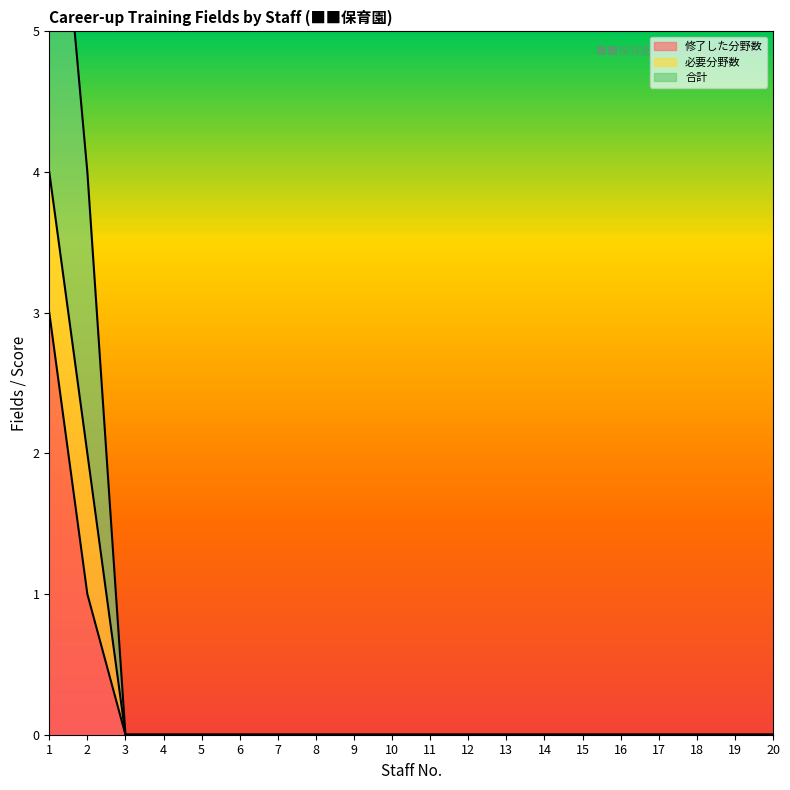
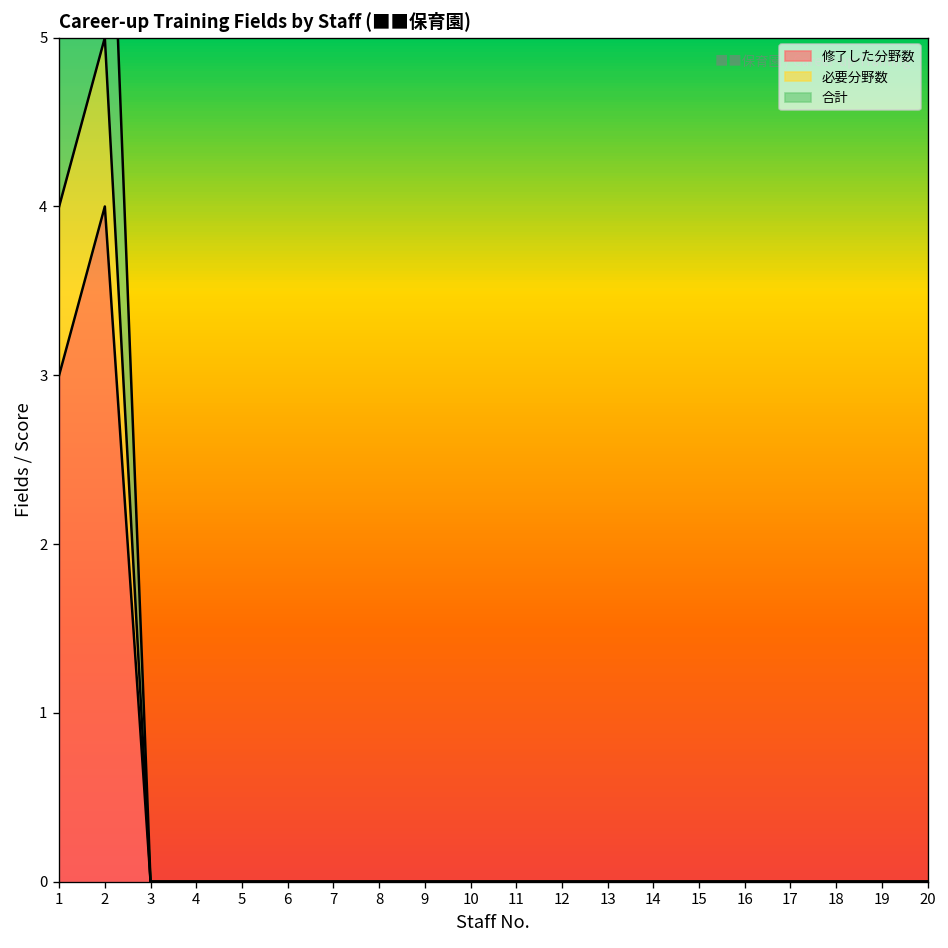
  {
    "修了した分野数": {
-     "2": 1
+     "2": 4
    }
  }
